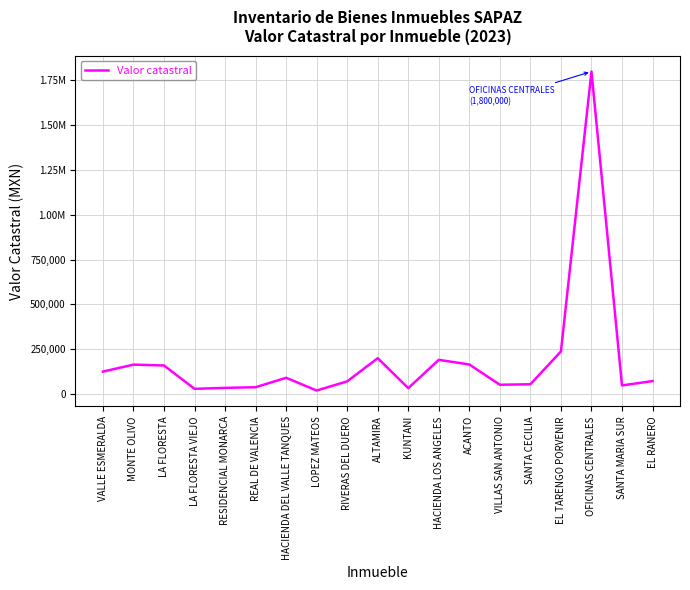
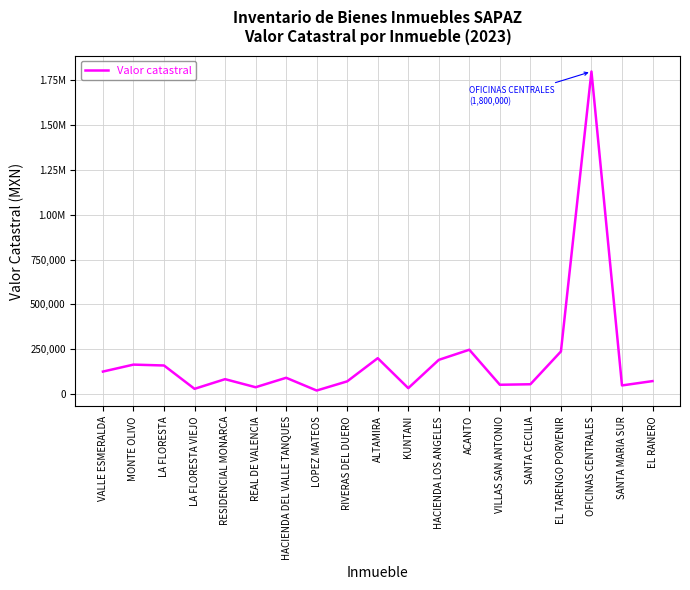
  {
    "VALLE ESMERALDA": "130,000",
    "MONTE OLIVO": "160,000",
    "LA FLORESTA": "160,000",
    "LA FLORESTA VIEJO": "30,000",
-   "RESIDENCIAL MONARCA": "30,000",
+   "RESIDENCIAL MONARCA": "80,000",
    "REAL DE VALENCIA": "40,000",
    "HACIENDA DEL VALLE TANQUES": "90,000",
    "LOPEZ MATEOS": "20,000",
    "RIVERAS DEL DUERO": "70,000",
    "ALTAMIRA": "200,000",
    "KUNTANI": "30,000",
    "HACIENDA LOS ANGELES": "190,000",
-   "ACANTO": "170,000",
+   "ACANTO": "250,000",
    "VILLAS SAN ANTONIO": "50,000",
    "SANTA CECILIA": "50,000",
    "EL TARENGO PORVENIR": "240,000",
    "SANTA MARIA SUR": "50,000",
    "EL RANERO": "70,000"
  }
